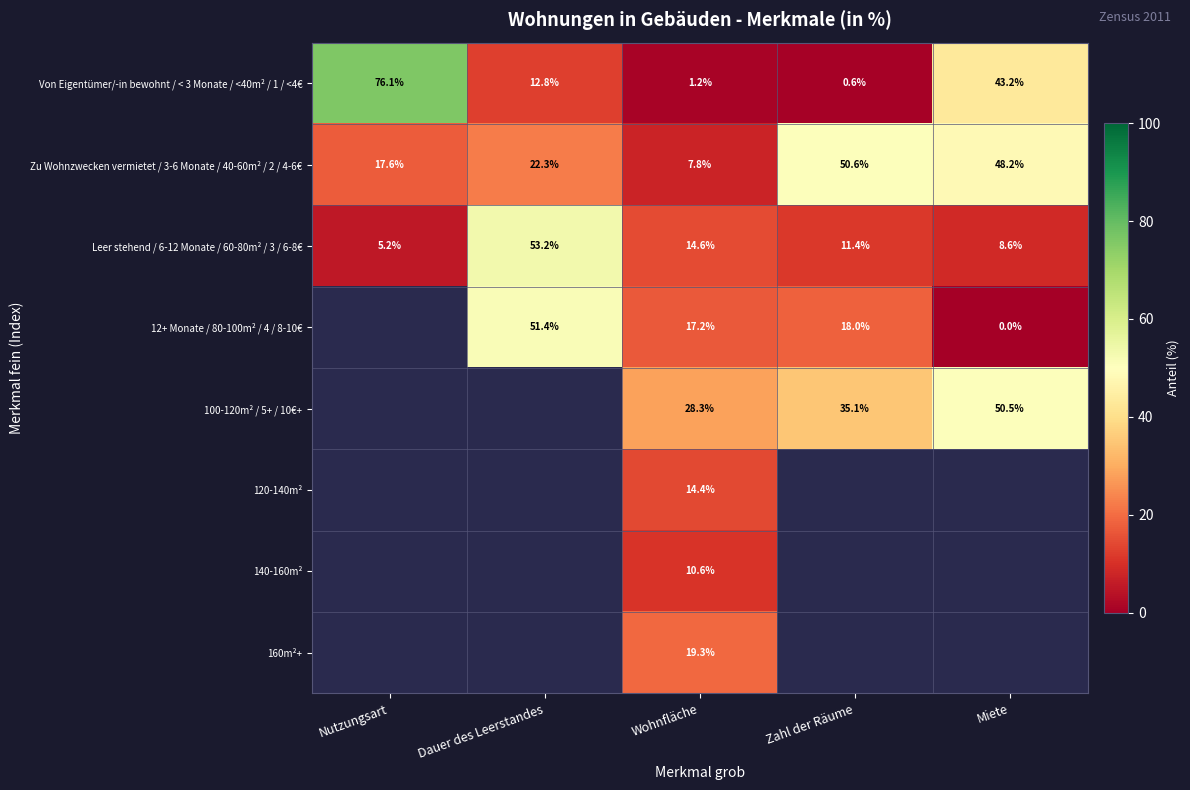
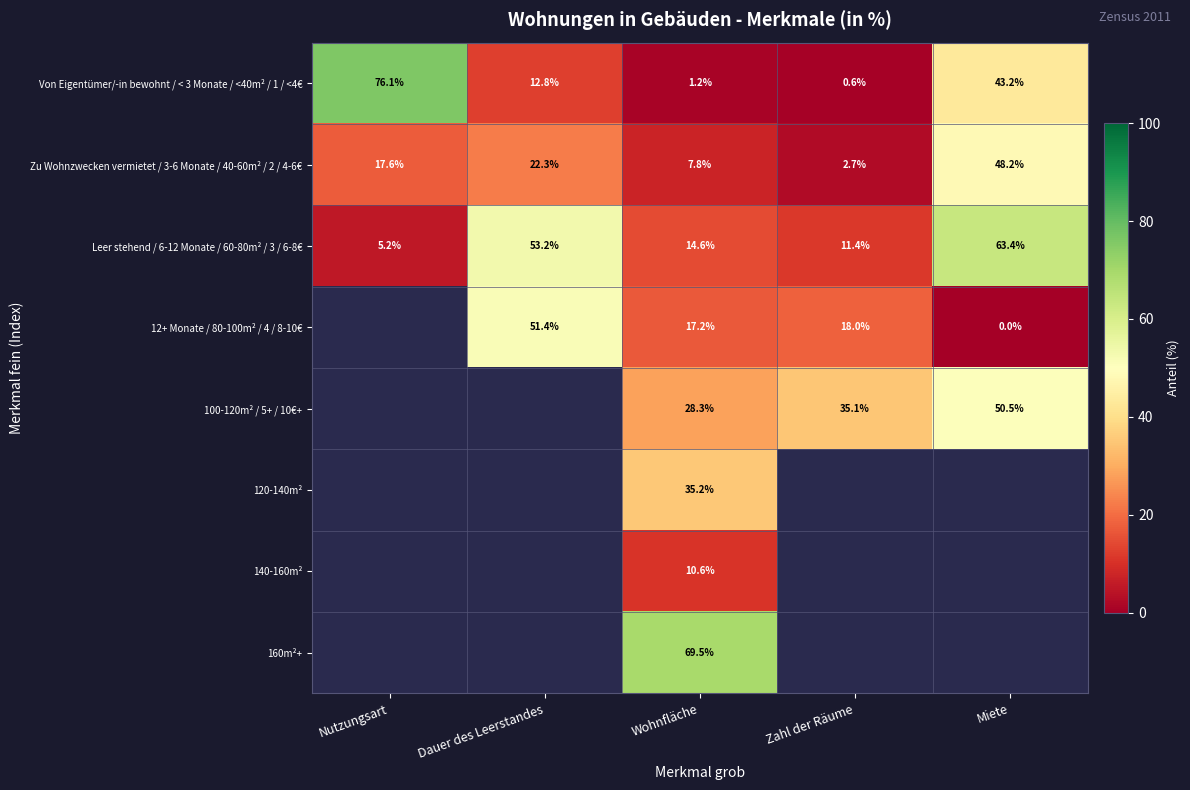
  {
    "Von Eigentümer/-in bewohnt / < 3 Monate / <40m² / 1 / <4€": {
      "Nutzungsart": "76.1%",
      "Dauer des Leerstandes": "12.8%",
      "Wohnfläche": "1.2%",
      "Zahl der Räume": "0.6%",
      "Miete": "43.2%"
    },
    "Zu Wohnzwecken vermietet / 3-6 Monate / 40-60m² / 2 / 4-6€": {
      "Nutzungsart": "17.6%",
      "Dauer des Leerstandes": "22.3%",
      "Wohnfläche": "7.8%",
-     "Zahl der Räume": "50.6%",
+     "Zahl der Räume": "2.7%",
      "Miete": "48.2%"
    },
    "Leer stehend / 6-12 Monate / 60-80m² / 3 / 6-8€": {
      "Nutzungsart": "5.2%",
      "Dauer des Leerstandes": "53.2%",
      "Wohnfläche": "14.6%",
      "Zahl der Räume": "11.4%",
-     "Miete": "8.6%"
+     "Miete": "63.4%"
    },
    "12+ Monate / 80-100m² / 4 / 8-10€": {
      "Dauer des Leerstandes": "51.4%",
      "Wohnfläche": "17.2%",
      "Zahl der Räume": "18.0%",
      "Miete": "0.0%"
    },
    "100-120m² / 5+ / 10€+": {
      "Wohnfläche": "28.3%",
      "Zahl der Räume": "35.1%",
      "Miete": "50.5%"
    },
    "120-140m²": {
-     "Wohnfläche": "14.4%"
+     "Wohnfläche": "35.2%"
    },
    "140-160m²": {
      "Wohnfläche": "10.6%"
    },
    "160m²+": {
-     "Wohnfläche": "19.3%"
+     "Wohnfläche": "69.5%"
    }
  }
